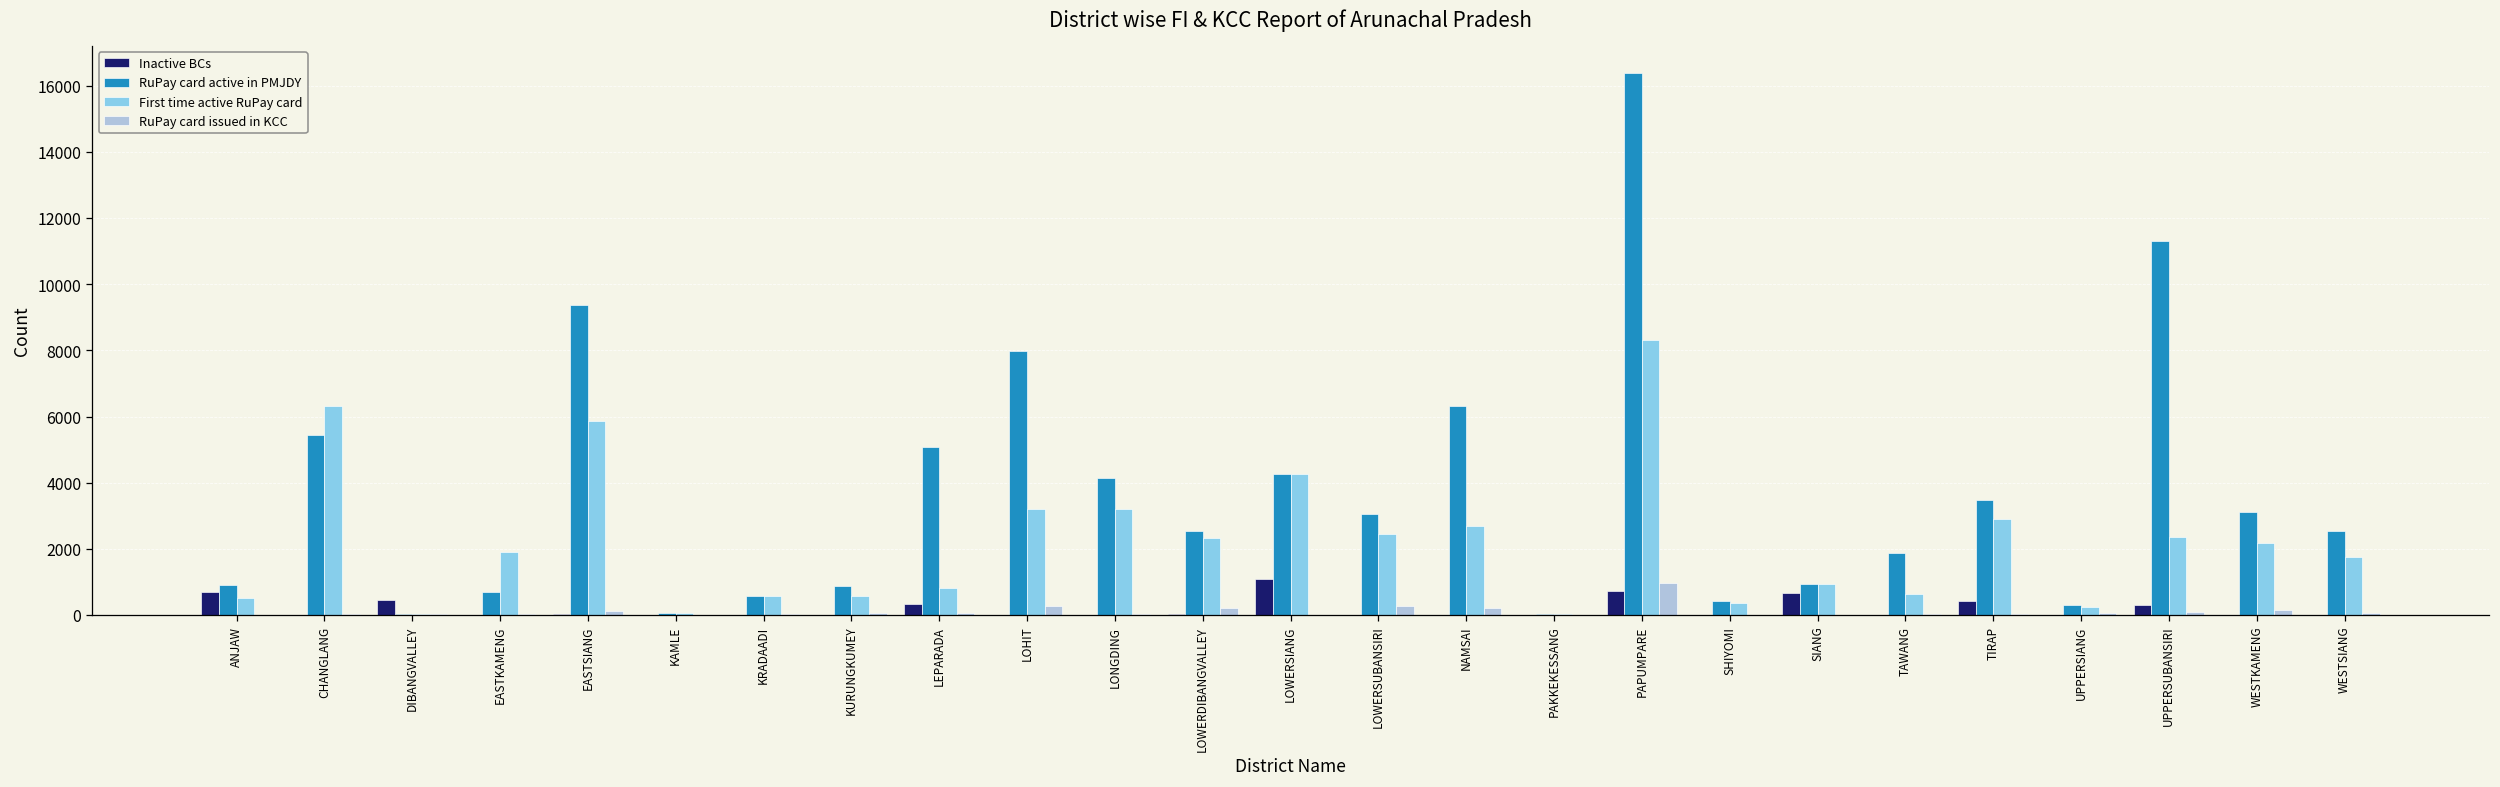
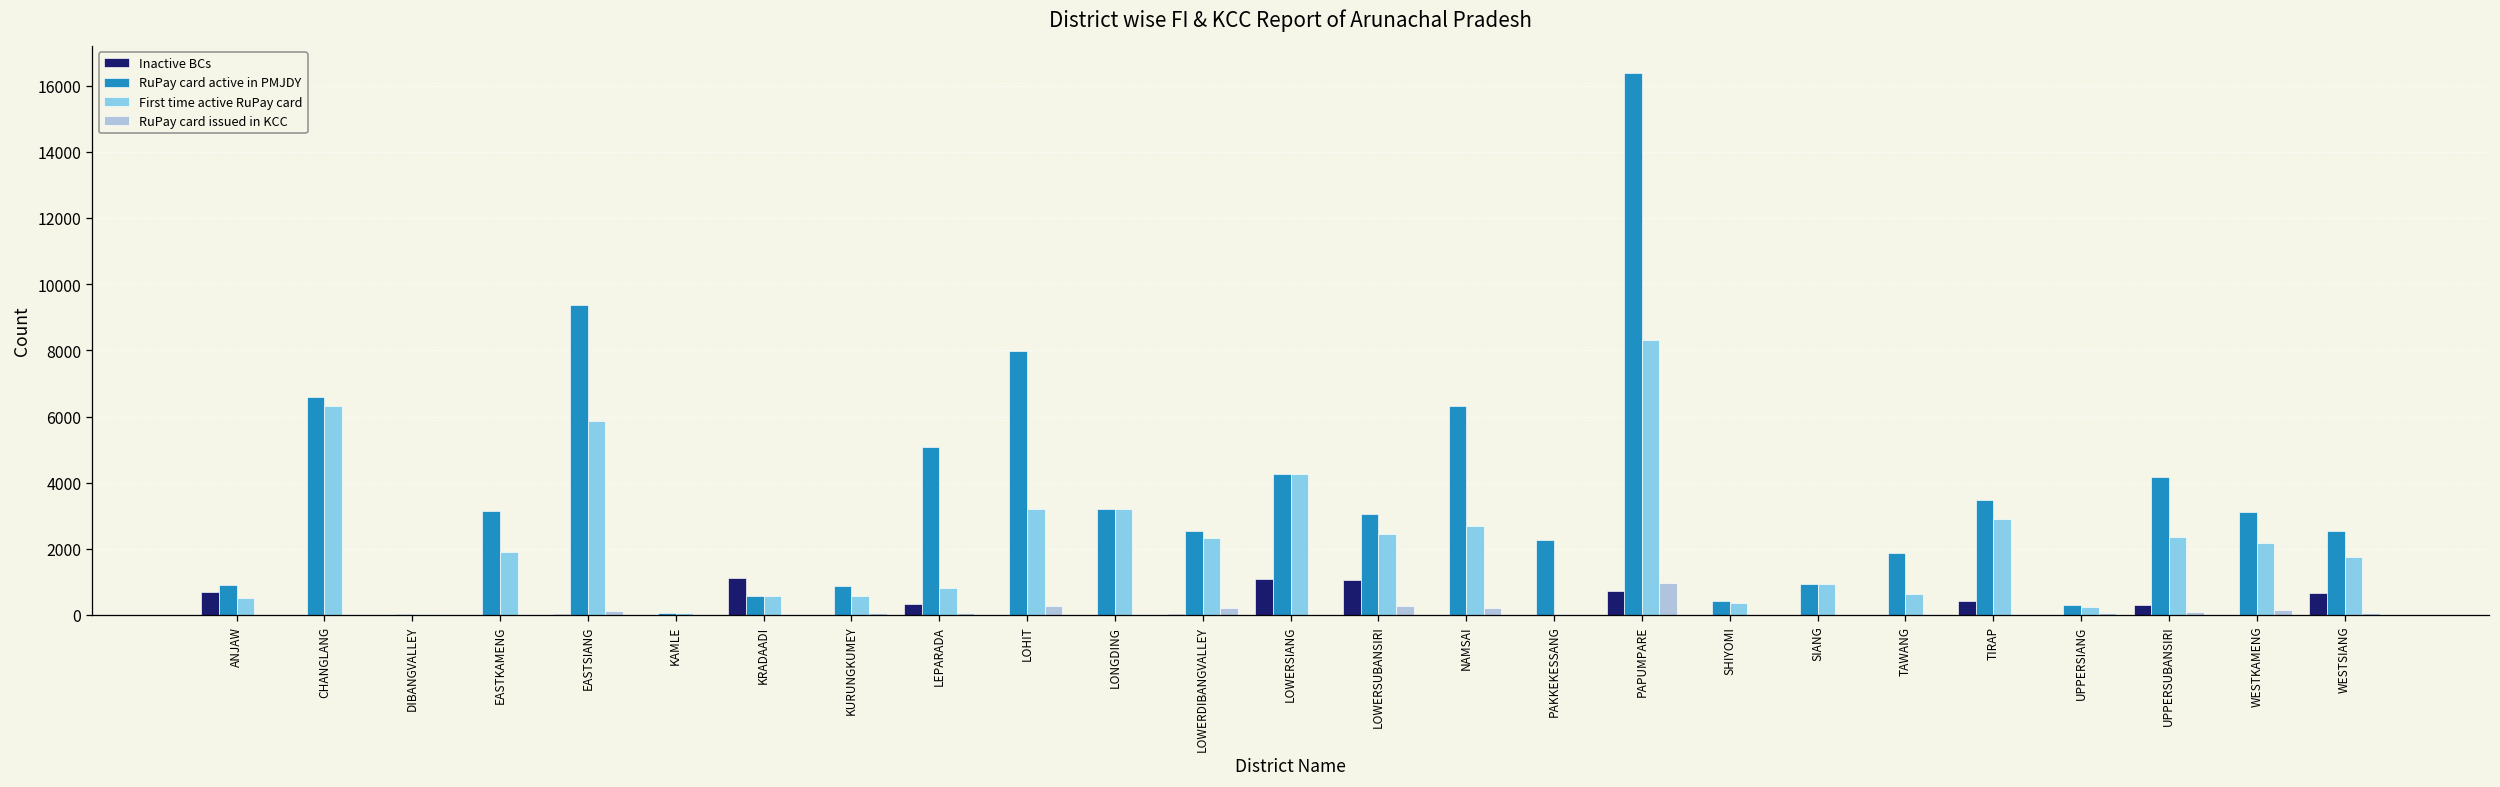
  {
    "Inactive BCs": {
      "ANJAW": 700,
      "CHANGLANG": 0,
-     "DIBANGVALLEY": 500,
+     "DIBANGVALLEY": 0,
      "KAMLE": 0,
-     "KRADAADI": 0,
+     "KRADAADI": 1100,
      "KURUNGKUMEY": 0,
      "LEPARADA": 300,
      "LOHIT": 0,
      "LONGDING": 0,
      "LOWERSIANG": 1100,
-     "LOWERSUBANSIRI": 0,
+     "LOWERSUBANSIRI": 1000,
      "PAKKEKESSANG": 0,
      "PAPUMPARE": 700,
      "SHIYOMI": 0,
-     "SIANG": 700,
+     "SIANG": 0,
      "TAWANG": 0,
      "TIRAP": 400,
      "UPPERSIANG": 0,
      "UPPERSUBANSIRI": 300,
-     "WESTSIANG": 0
+     "WESTSIANG": 700
    },
    "RuPay card active in PMJDY": {
      "ANJAW": 900,
-     "CHANGLANG": 5400,
-     "EASTKAMENG": 700,
+     "CHANGLANG": 6600,
+     "EASTKAMENG": 3100,
      "EASTSIANG": 9400,
      "KRADAADI": 600,
      "KURUNGKUMEY": 900,
      "LEPARADA": 5100,
      "LOHIT": 8000,
-     "LONGDING": 4200,
+     "LONGDING": 3200,
      "LOWERDIBANGVALLEY": 2500,
      "LOWERSIANG": 4300,
      "LOWERSUBANSIRI": 3100,
      "NAMSAI": 6300,
-     "PAKKEKESSANG": 0,
+     "PAKKEKESSANG": 2300,
      "PAPUMPARE": 16400,
      "SHIYOMI": 400,
      "SIANG": 900,
      "TAWANG": 1900,
      "TIRAP": 3500,
      "UPPERSIANG": 300,
-     "UPPERSUBANSIRI": 11300,
+     "UPPERSUBANSIRI": 4200,
      "WESTKAMENG": 3100,
      "WESTSIANG": 2600
    }
  }
